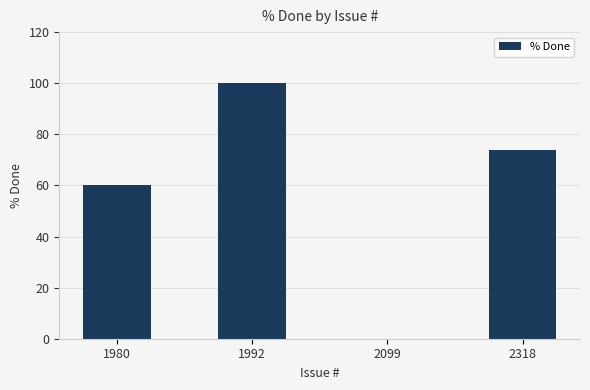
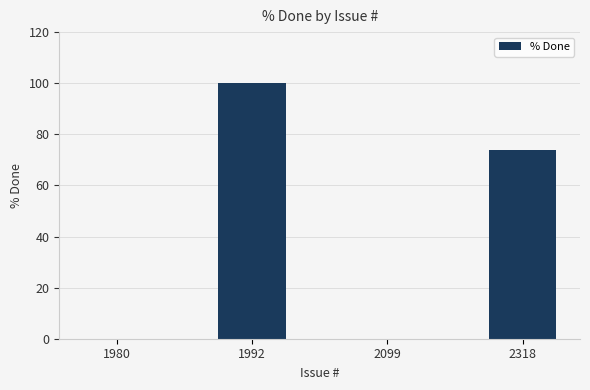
  {
-   "1980": 60,
+   "1980": 0,
    "1992": 100,
    "2099": 0,
    "2318": 74
  }
